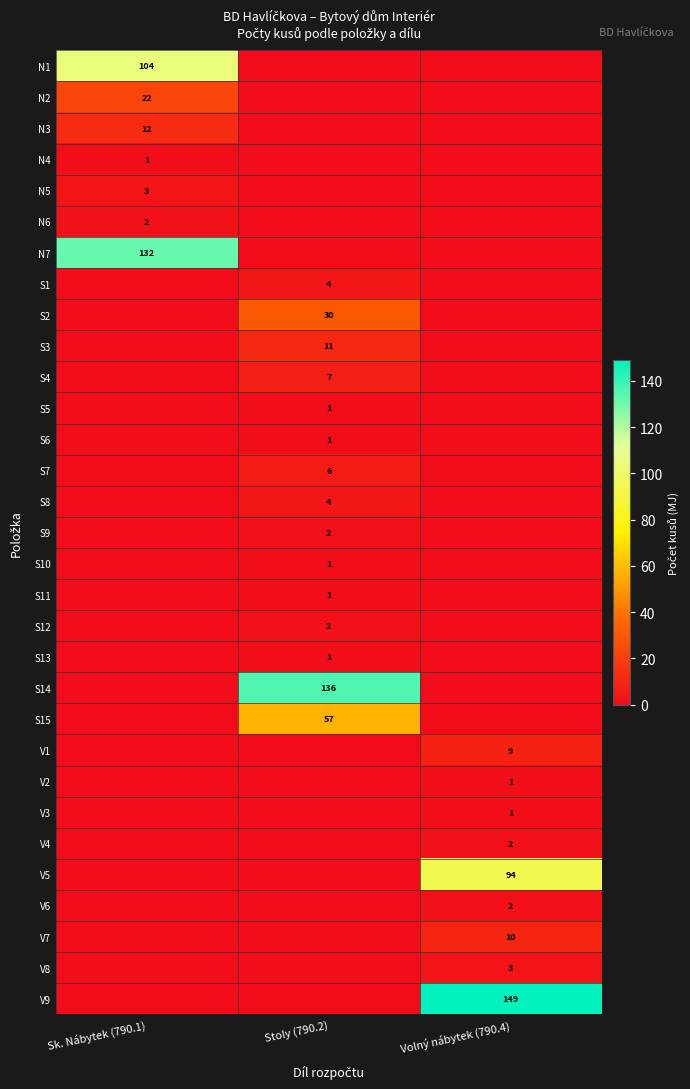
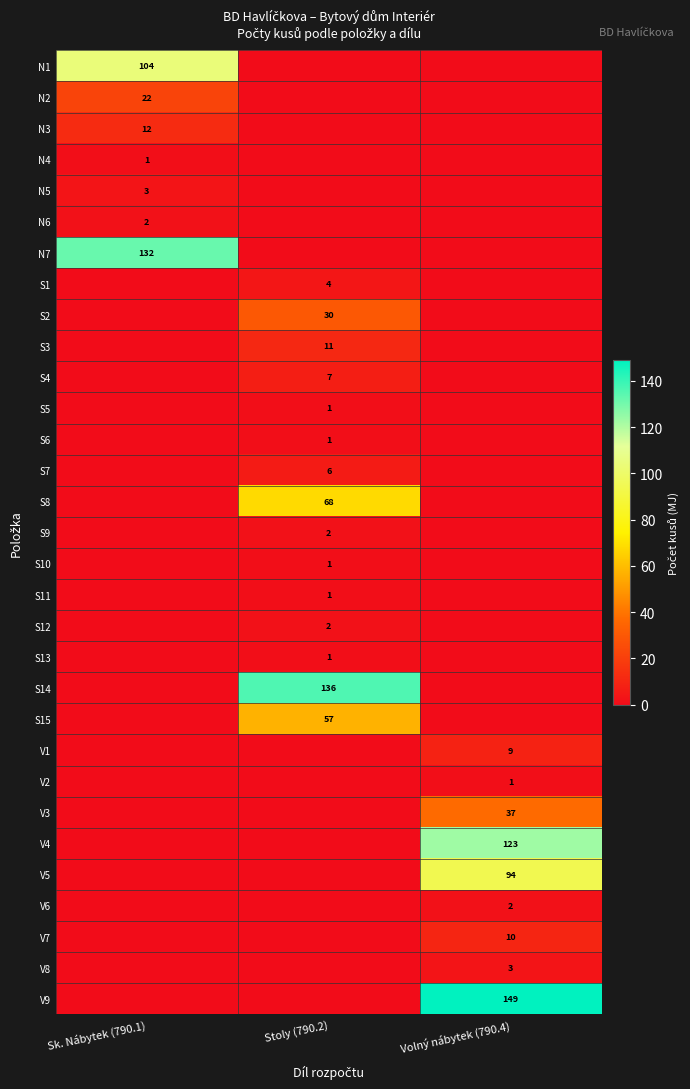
  {
    "N1": {
      "Sk. Nábytek (790.1)": 104
    },
    "N2": {
      "Sk. Nábytek (790.1)": 22
    },
    "N3": {
      "Sk. Nábytek (790.1)": 12
    },
    "N4": {
      "Sk. Nábytek (790.1)": 1
    },
    "N5": {
      "Sk. Nábytek (790.1)": 3
    },
    "N6": {
      "Sk. Nábytek (790.1)": 2
    },
    "N7": {
      "Sk. Nábytek (790.1)": 132
    },
    "S1": {
      "Stoly (790.2)": 4
    },
    "S2": {
      "Stoly (790.2)": 30
    },
    "S3": {
      "Stoly (790.2)": 11
    },
    "S4": {
      "Stoly (790.2)": 7
    },
    "S5": {
      "Stoly (790.2)": 1
    },
    "S6": {
      "Stoly (790.2)": 1
    },
    "S7": {
      "Stoly (790.2)": 6
    },
    "S8": {
-     "Stoly (790.2)": 4
+     "Stoly (790.2)": 68
    },
    "S9": {
      "Stoly (790.2)": 2
    },
    "S10": {
      "Stoly (790.2)": 1
    },
    "S11": {
      "Stoly (790.2)": 1
    },
    "S12": {
      "Stoly (790.2)": 2
    },
    "S13": {
      "Stoly (790.2)": 1
    },
    "S14": {
      "Stoly (790.2)": 136
    },
    "S15": {
      "Stoly (790.2)": 57
    },
    "V1": {
      "Volný nábytek (790.4)": 9
    },
    "V2": {
      "Volný nábytek (790.4)": 1
    },
    "V3": {
-     "Volný nábytek (790.4)": 1
+     "Volný nábytek (790.4)": 37
    },
    "V4": {
-     "Volný nábytek (790.4)": 2
+     "Volný nábytek (790.4)": 123
    },
    "V5": {
      "Volný nábytek (790.4)": 94
    },
    "V6": {
      "Volný nábytek (790.4)": 2
    },
    "V7": {
      "Volný nábytek (790.4)": 10
    },
    "V8": {
      "Volný nábytek (790.4)": 3
    },
    "V9": {
      "Volný nábytek (790.4)": 149
    }
  }
